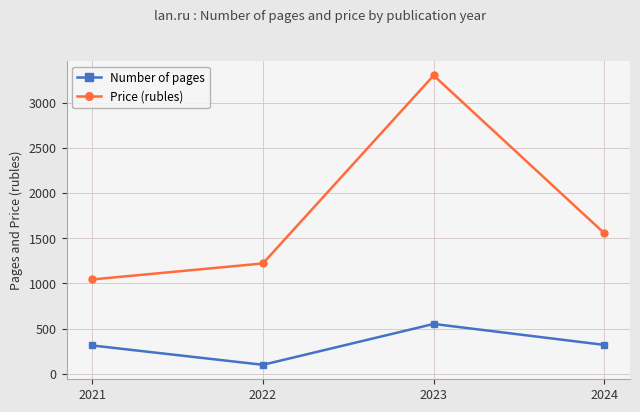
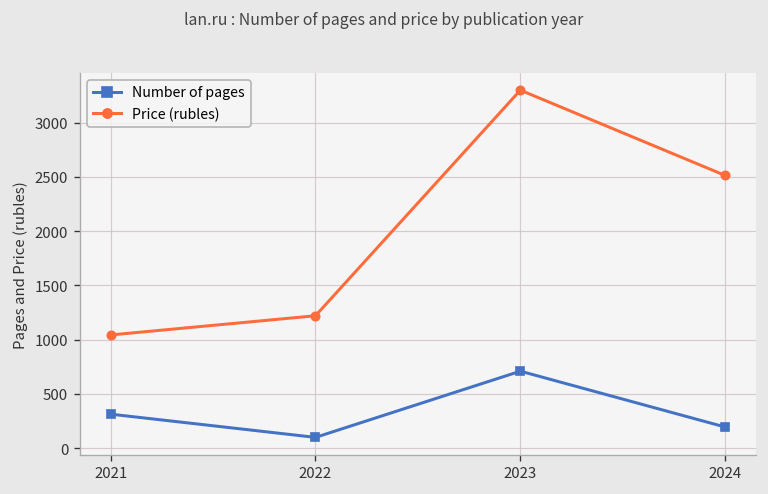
  {
    "Number of pages": {
      "2021": 300,
      "2022": 100,
-     "2023": 600,
-     "2024": 300
+     "2023": 700,
+     "2024": 200
    },
    "Price (rubles)": {
      "2021": 1000,
      "2022": 1200,
      "2023": 3300,
-     "2024": 1600
+     "2024": 2500
    }
  }
